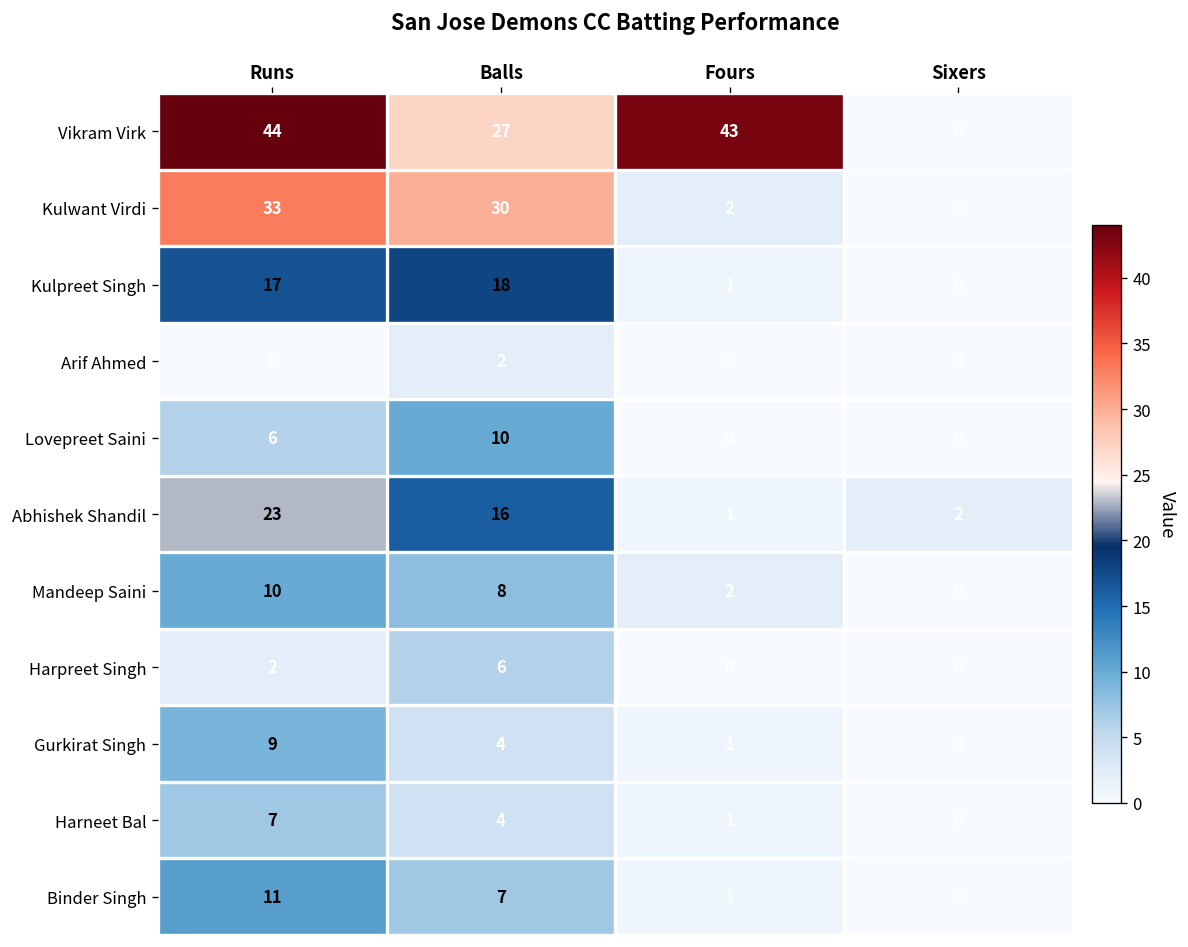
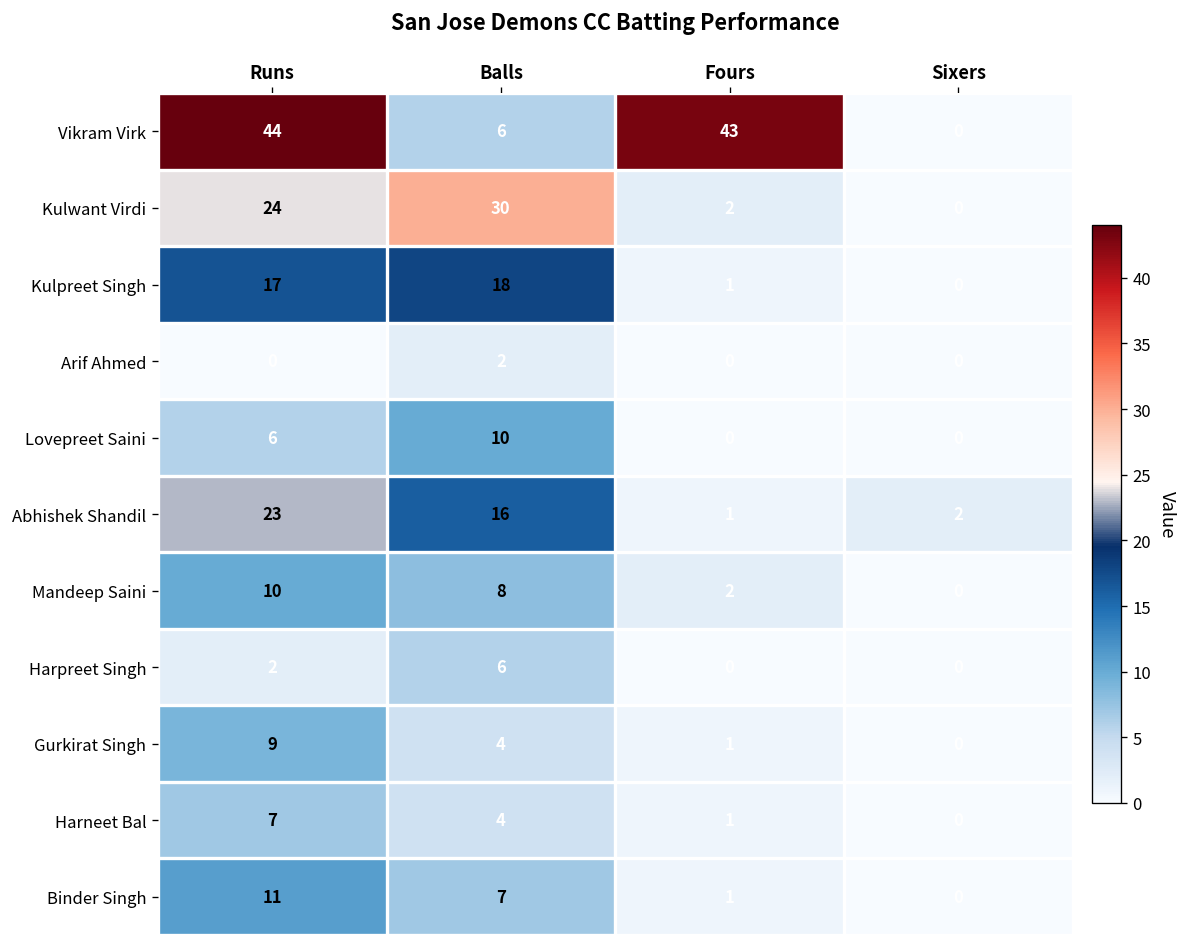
  {
    "Vikram Virk": {
      "Runs": 44,
-     "Balls": 27,
+     "Balls": 6,
      "Fours": 43
    },
    "Kulwant Virdi": {
-     "Runs": 33,
+     "Runs": 24,
      "Balls": 30
    },
    "Kulpreet Singh": {
      "Runs": 17,
      "Balls": 18
    },
    "Lovepreet Saini": {
      "Runs": 6,
      "Balls": 10
    },
    "Abhishek Shandil": {
      "Runs": 23,
      "Balls": 16
    },
    "Mandeep Saini": {
      "Runs": 10,
      "Balls": 8
    },
    "Harpreet Singh": {
      "Balls": 6
    },
    "Gurkirat Singh": {
      "Runs": 9,
      "Balls": 4
    },
    "Harneet Bal": {
      "Runs": 7,
      "Balls": 4
    },
    "Binder Singh": {
      "Runs": 11,
      "Balls": 7
    }
  }
